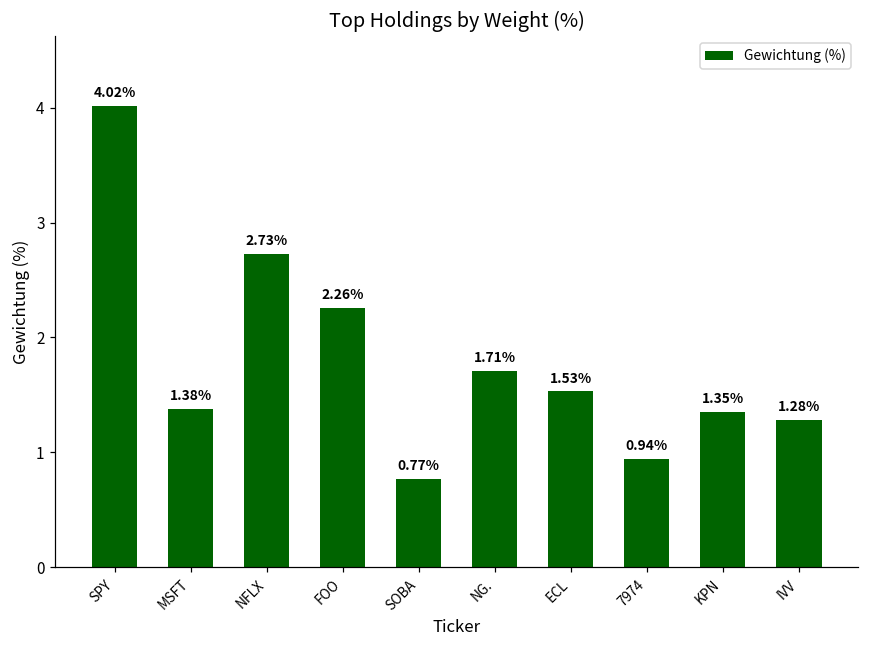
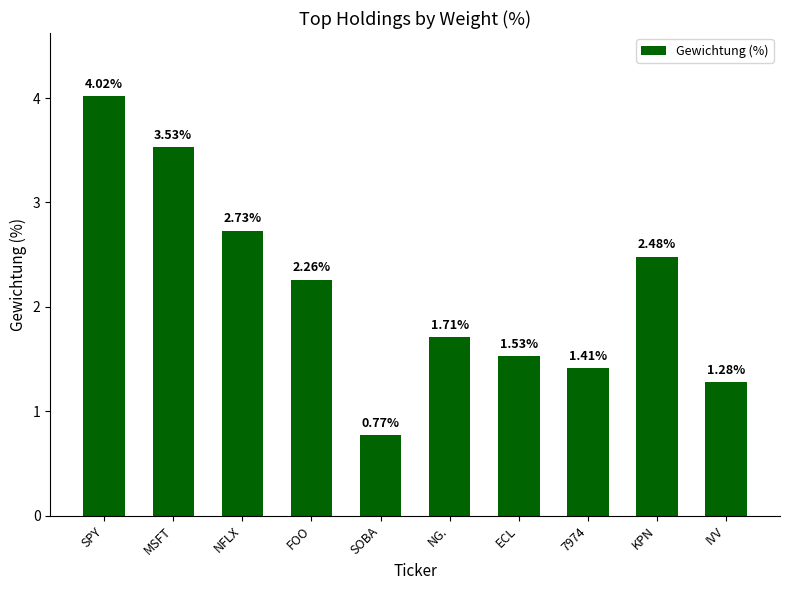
  {
    "SPY": "4.02%",
-   "MSFT": "1.38%",
+   "MSFT": "3.53%",
    "NFLX": "2.73%",
    "FOO": "2.26%",
    "SOBA": "0.77%",
    "NG.": "1.71%",
    "ECL": "1.53%",
-   "7974": "0.94%",
-   "KPN": "1.35%",
+   "7974": "1.41%",
+   "KPN": "2.48%",
    "IVV": "1.28%"
  }
